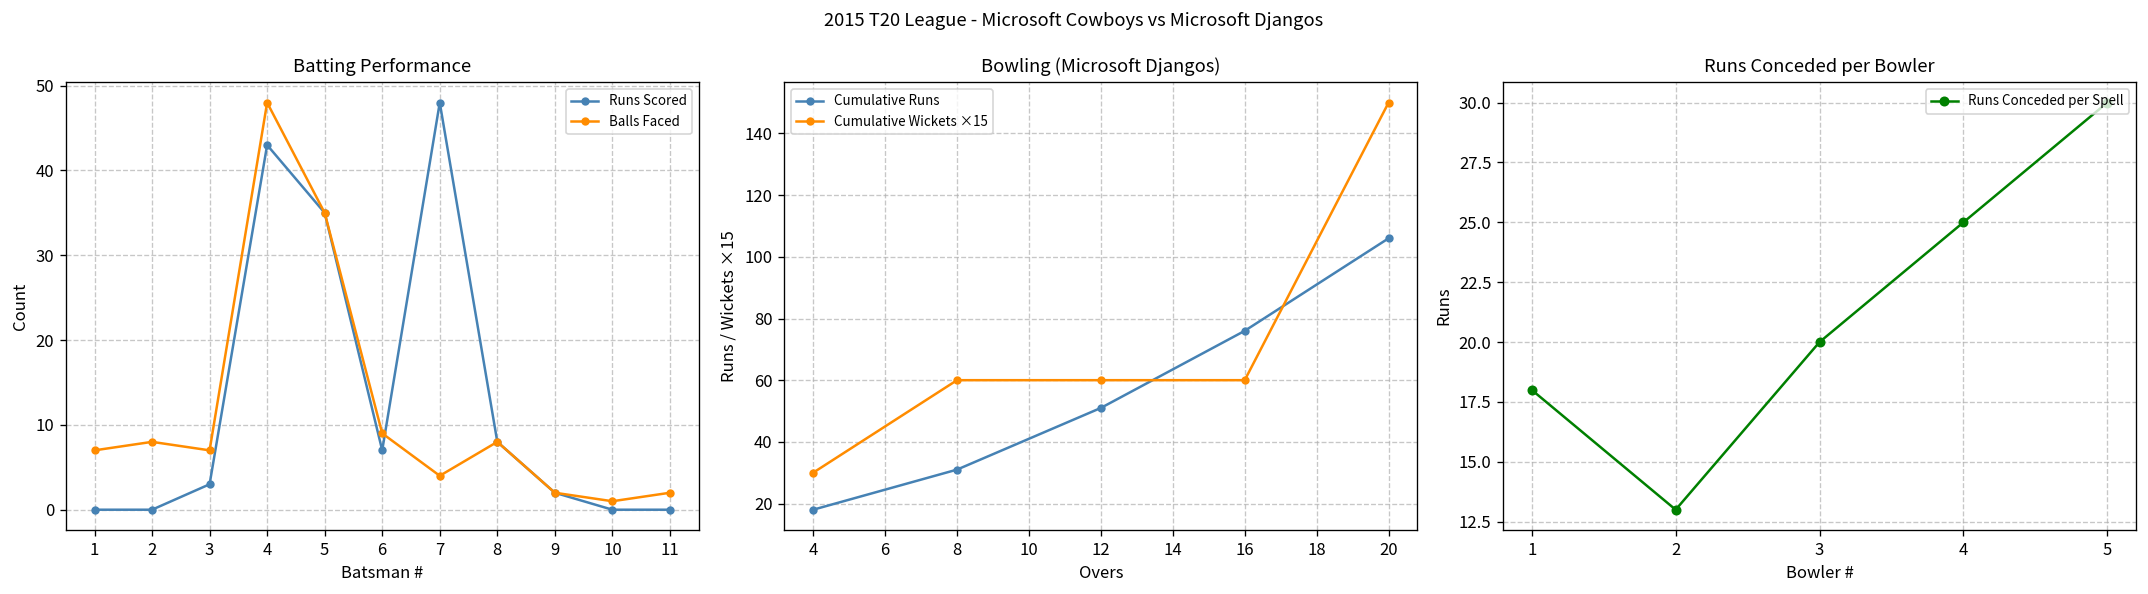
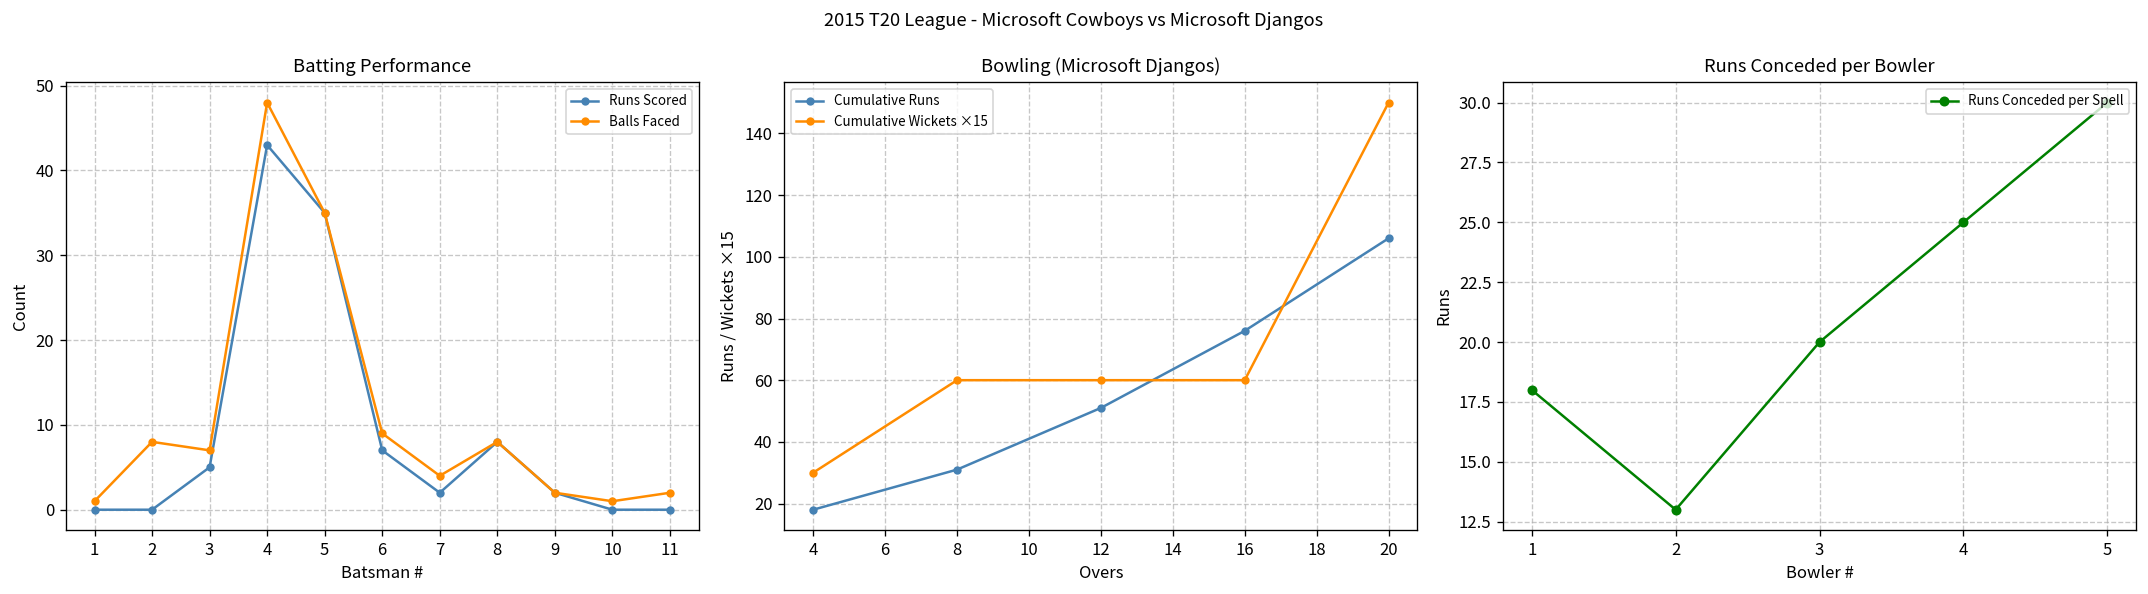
  {
    "Batting Performance": {
      "Runs Scored": {
        "1": 0,
        "2": 0,
-       "3": 3,
+       "3": 5,
        "4": 43,
        "6": 7,
-       "7": 48,
+       "7": 2,
        "10": 0,
        "11": 0
      },
      "Balls Faced": {
-       "1": 7,
+       "1": 1,
        "2": 8,
        "3": 7,
        "4": 48,
        "6": 9,
        "7": 4,
        "10": 1,
        "11": 2
      }
    },
    "Bowling (Microsoft Djangos)": {
      "Cumulative Runs": {
        "4": 18,
        "8": 31,
        "12": 51,
        "16": 76,
        "20": 106
      },
      "Cumulative Wickets ×15": {
        "4": 30,
        "8": 60,
        "12": 60,
        "16": 60,
        "20": 150
      }
    },
    "Runs Conceded per Bowler": {
      "1": 18.0,
      "2": 13.0,
      "3": 20.0,
      "4": 25.0
    }
  }
